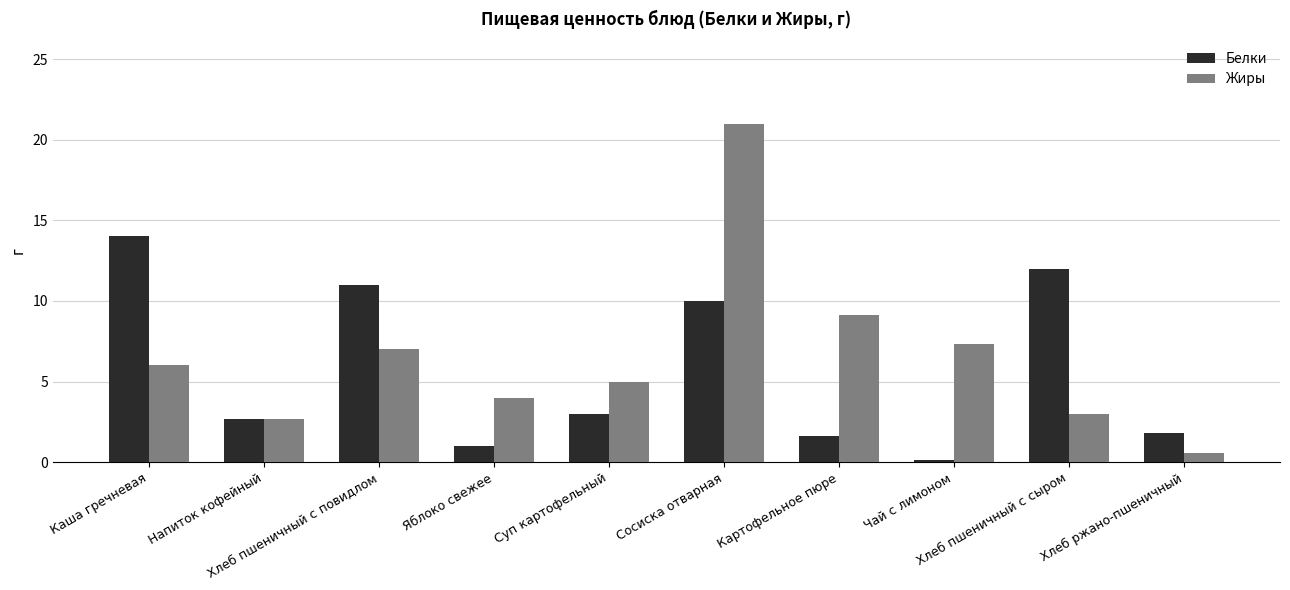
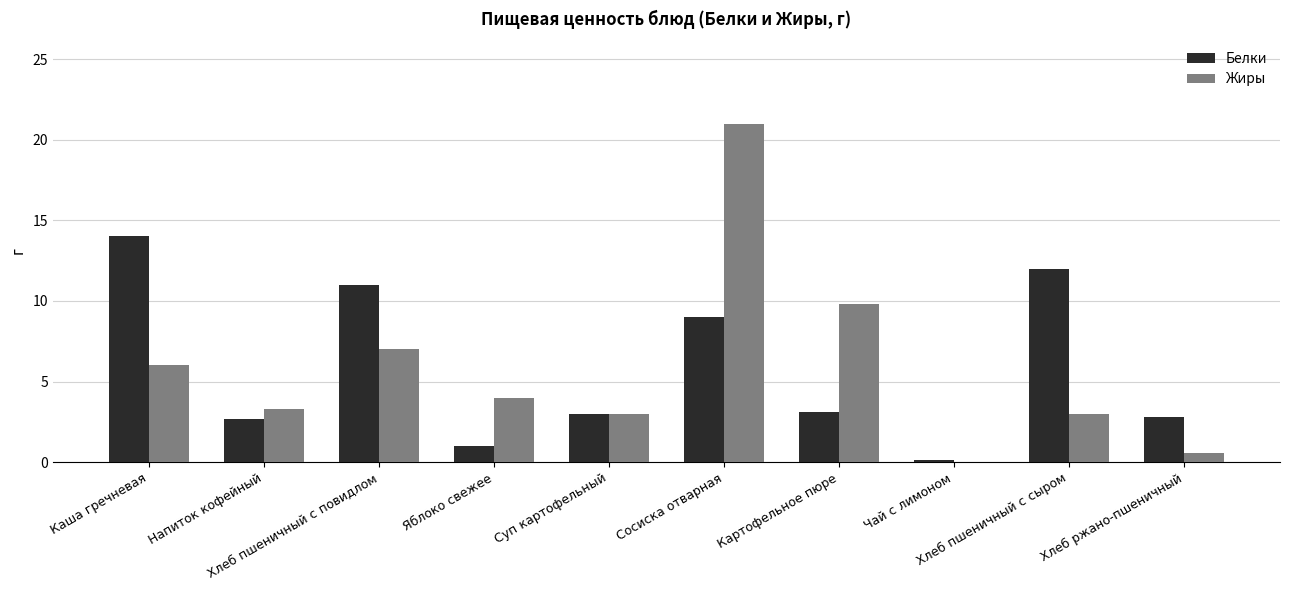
  {
    "Белки": {
      "Каша гречневая": 14.0,
      "Напиток кофейный": 2.7,
      "Хлеб пшеничный с повидлом": 11.0,
      "Яблоко свежее": 1.0,
      "Суп картофельный": 3.0,
-     "Сосиска отварная": 10,
-     "Картофельное пюре": 1.6,
+     "Сосиска отварная": 9,
+     "Картофельное пюре": 3.1,
      "Хлеб пшеничный с сыром": 12.0,
-     "Хлеб ржано-пшеничный": 1.8
+     "Хлеб ржано-пшеничный": 2.8
    },
    "Жиры": {
      "Каша гречневая": 6.0,
-     "Напиток кофейный": 2.7,
+     "Напиток кофейный": 3.3,
      "Хлеб пшеничный с повидлом": 7.0,
      "Яблоко свежее": 4.0,
-     "Суп картофельный": 5,
+     "Суп картофельный": 3,
      "Сосиска отварная": 21.0,
-     "Картофельное пюре": 9.2,
-     "Чай с лимоном": 7.3,
+     "Картофельное пюре": 9.8,
+     "Чай с лимоном": 0.0,
      "Хлеб пшеничный с сыром": 3.0,
      "Хлеб ржано-пшеничный": 0.6
    }
  }
